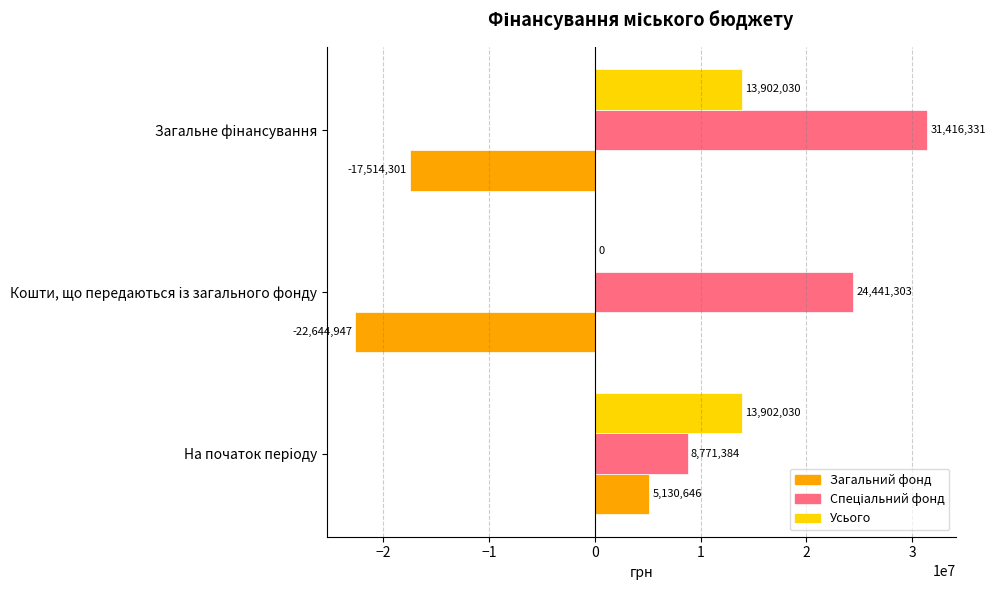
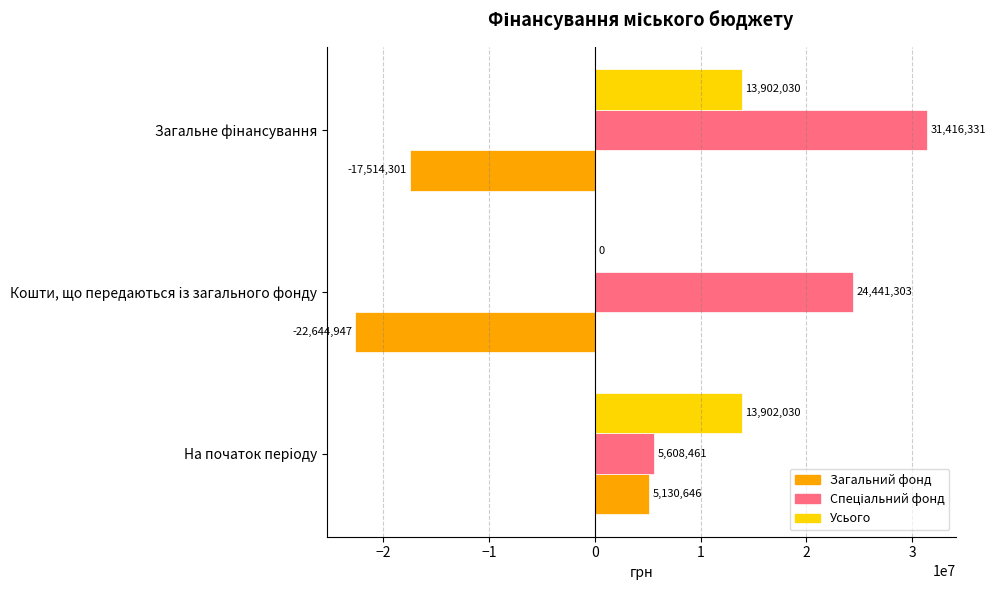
  {
    "Спеціальний фонд": {
      "Загальне фінансування": "31,416,331",
      "Кошти, що передаються із загального фонду": "24,441,303",
-     "На початок періоду": "8,771,384"
+     "На початок періоду": "5,608,461"
    }
  }
